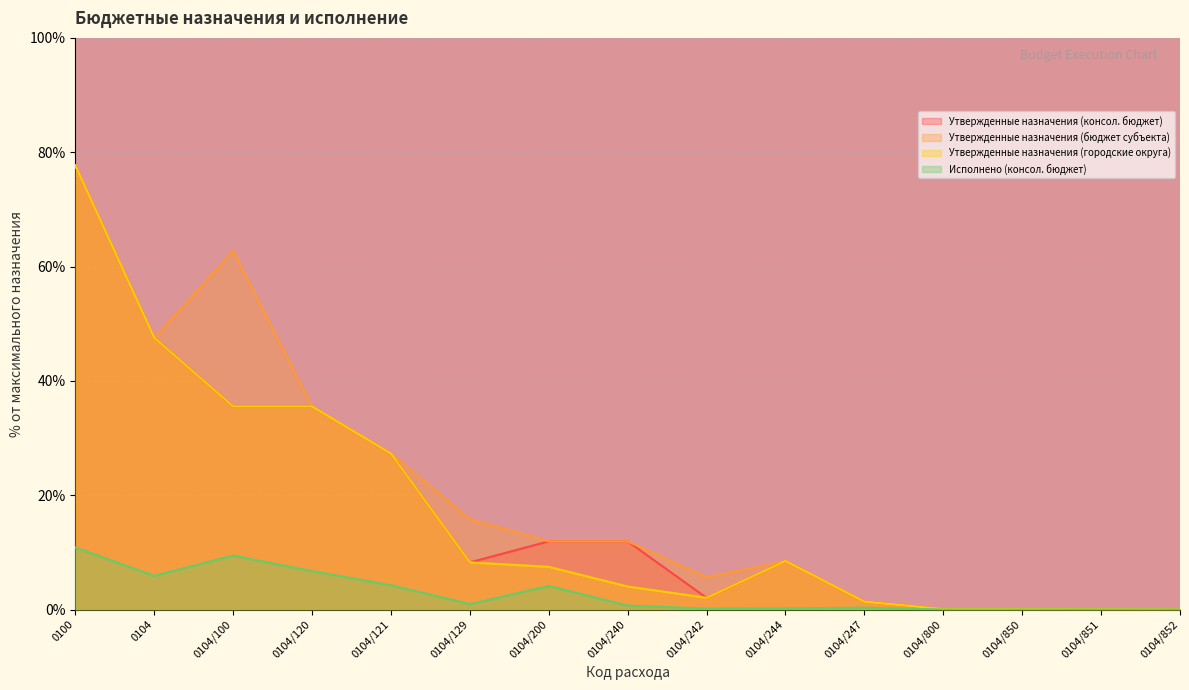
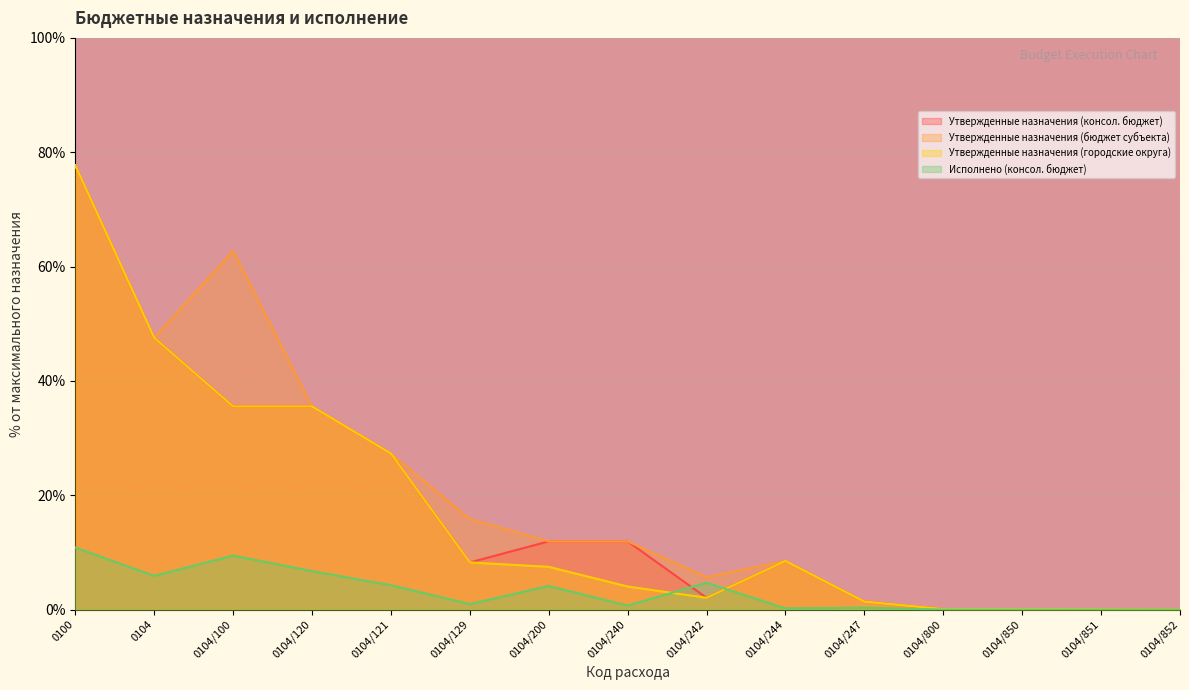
  {
    "Исполнено (консол. бюджет)": {
      "0100": "11%",
      "0104": "6%",
      "0104/100": "9%",
      "0104/120": "7%",
      "0104/121": "4%",
      "0104/129": "1%",
      "0104/200": "4%",
      "0104/240": "1%",
-     "0104/242": "0%",
+     "0104/242": "5%",
      "0104/244": "0%",
      "0104/247": "0%"
    }
  }
